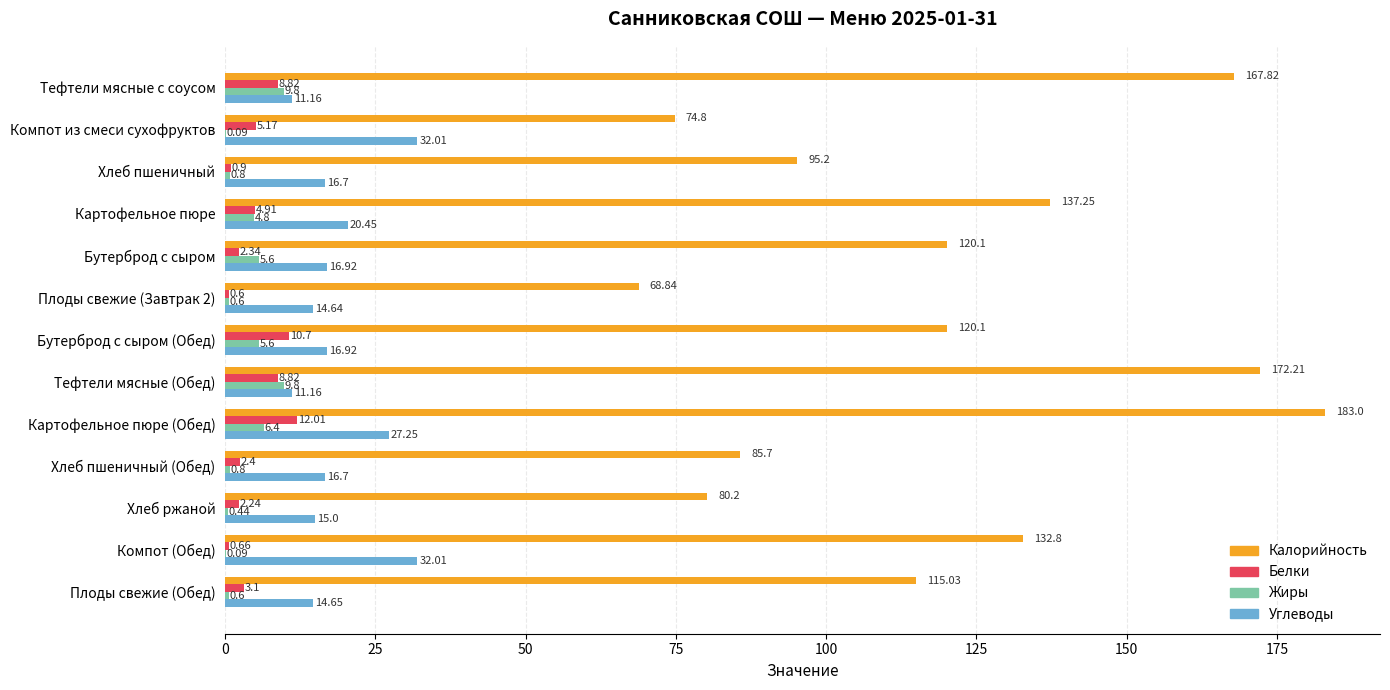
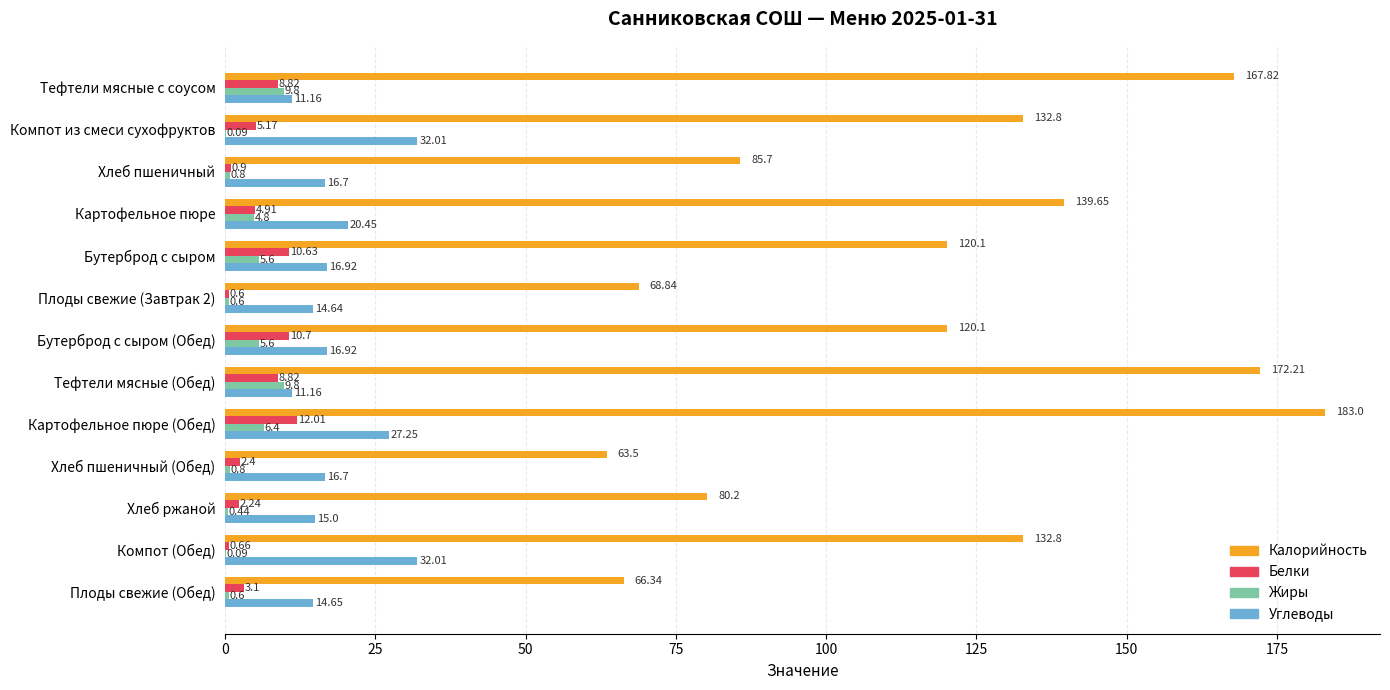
  {
    "Калорийность": {
      "Тефтели мясные с соусом": 167.82,
-     "Компот из смеси сухофруктов": 74.8,
-     "Хлеб пшеничный": 95.2,
-     "Картофельное пюре": 137.25,
+     "Компот из смеси сухофруктов": 132.8,
+     "Хлеб пшеничный": 85.7,
+     "Картофельное пюре": 139.65,
      "Бутерброд с сыром": 120.1,
      "Плоды свежие (Завтрак 2)": 68.84,
      "Бутерброд с сыром (Обед)": 120.1,
      "Тефтели мясные (Обед)": 172.21,
      "Картофельное пюре (Обед)": 183.0,
-     "Хлеб пшеничный (Обед)": 85.7,
+     "Хлеб пшеничный (Обед)": 63.5,
      "Хлеб ржаной": 80.2,
      "Компот (Обед)": 132.8,
-     "Плоды свежие (Обед)": 115.03
+     "Плоды свежие (Обед)": 66.34
    },
    "Белки": {
      "Компот из смеси сухофруктов": 5.17,
-     "Бутерброд с сыром": 2.34,
+     "Бутерброд с сыром": 10.63,
      "Бутерброд с сыром (Обед)": 10.7,
      "Картофельное пюре (Обед)": 12.01,
      "Хлеб пшеничный (Обед)": 2.4,
      "Хлеб ржаной": 2.24,
      "Плоды свежие (Обед)": 3.1
    }
  }
